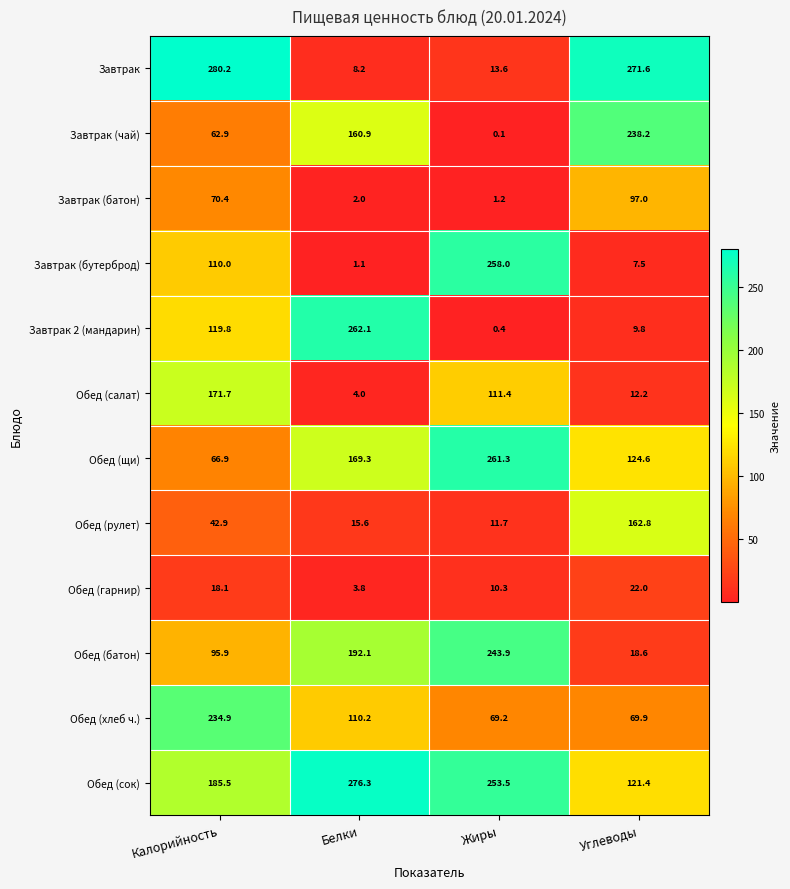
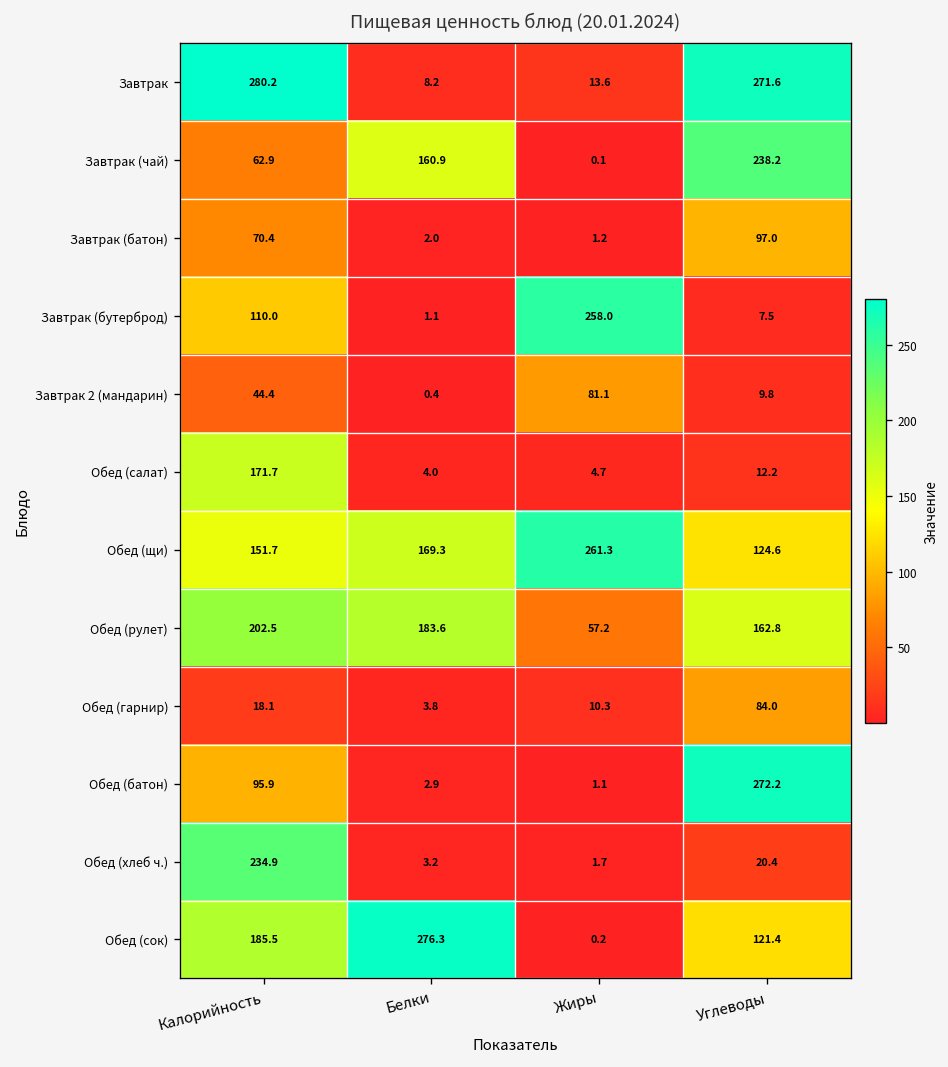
  {
    "Завтрак": {
      "Калорийность": 280.2,
      "Белки": 8.2,
      "Жиры": 13.6,
      "Углеводы": 271.6
    },
    "Завтрак (чай)": {
      "Калорийность": 62.9,
      "Белки": 160.9,
      "Жиры": 0.1,
      "Углеводы": 238.2
    },
    "Завтрак (батон)": {
      "Калорийность": 70.4,
      "Белки": 2.0,
      "Жиры": 1.2,
      "Углеводы": 97.0
    },
    "Завтрак (бутерброд)": {
      "Калорийность": 110.0,
      "Белки": 1.1,
      "Жиры": 258.0,
      "Углеводы": 7.5
    },
    "Завтрак 2 (мандарин)": {
-     "Калорийность": 119.8,
-     "Белки": 262.1,
-     "Жиры": 0.4,
+     "Калорийность": 44.4,
+     "Белки": 0.4,
+     "Жиры": 81.1,
      "Углеводы": 9.8
    },
    "Обед (салат)": {
      "Калорийность": 171.7,
      "Белки": 4.0,
-     "Жиры": 111.4,
+     "Жиры": 4.7,
      "Углеводы": 12.2
    },
    "Обед (щи)": {
-     "Калорийность": 66.9,
+     "Калорийность": 151.7,
      "Белки": 169.3,
      "Жиры": 261.3,
      "Углеводы": 124.6
    },
    "Обед (рулет)": {
-     "Калорийность": 42.9,
-     "Белки": 15.6,
-     "Жиры": 11.7,
+     "Калорийность": 202.5,
+     "Белки": 183.6,
+     "Жиры": 57.2,
      "Углеводы": 162.8
    },
    "Обед (гарнир)": {
      "Калорийность": 18.1,
      "Белки": 3.8,
      "Жиры": 10.3,
-     "Углеводы": 22.0
+     "Углеводы": 84.0
    },
    "Обед (батон)": {
      "Калорийность": 95.9,
-     "Белки": 192.1,
-     "Жиры": 243.9,
-     "Углеводы": 18.6
+     "Белки": 2.9,
+     "Жиры": 1.1,
+     "Углеводы": 272.2
    },
    "Обед (хлеб ч.)": {
      "Калорийность": 234.9,
-     "Белки": 110.2,
-     "Жиры": 69.2,
-     "Углеводы": 69.9
+     "Белки": 3.2,
+     "Жиры": 1.7,
+     "Углеводы": 20.4
    },
    "Обед (сок)": {
      "Калорийность": 185.5,
      "Белки": 276.3,
-     "Жиры": 253.5,
+     "Жиры": 0.2,
      "Углеводы": 121.4
    }
  }
